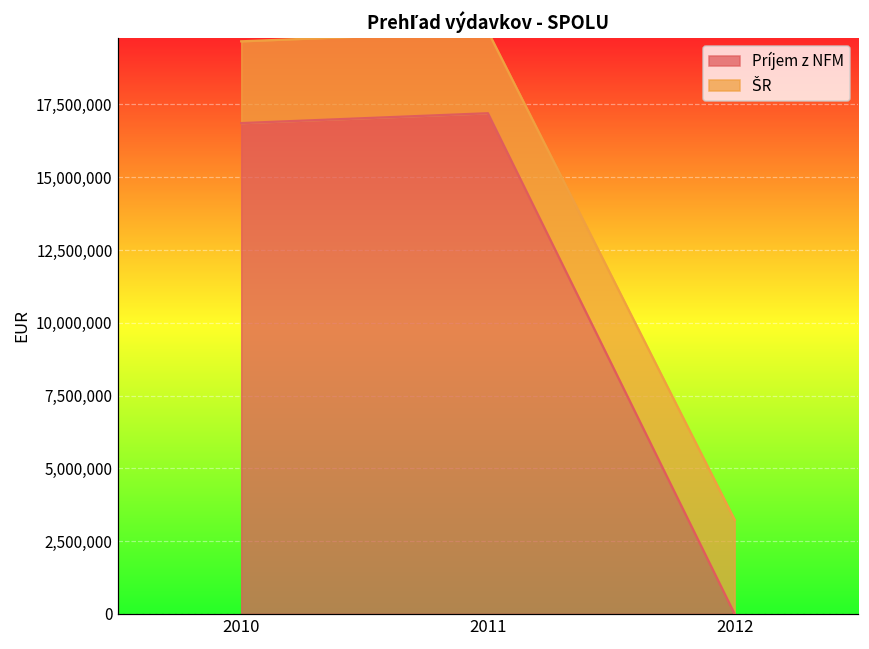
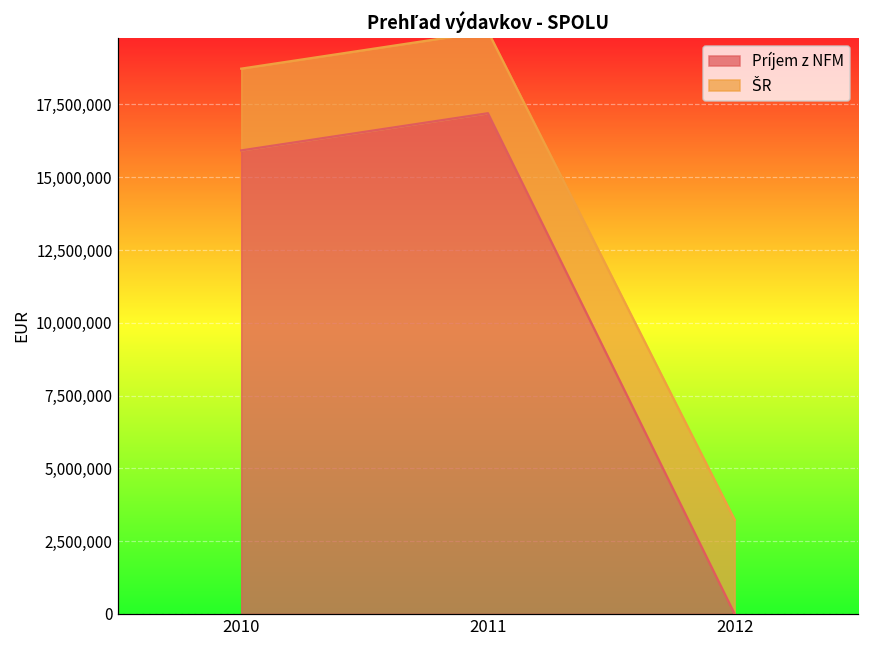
  {
    "Príjem z NFM": {
-     "2010": "16,900,000",
+     "2010": "15,900,000",
      "2011": "17,200,000",
      "2012": "0"
    },
    "ŠR": {
      "2010": "2,800,000",
      "2012": "3,200,000"
    }
  }
